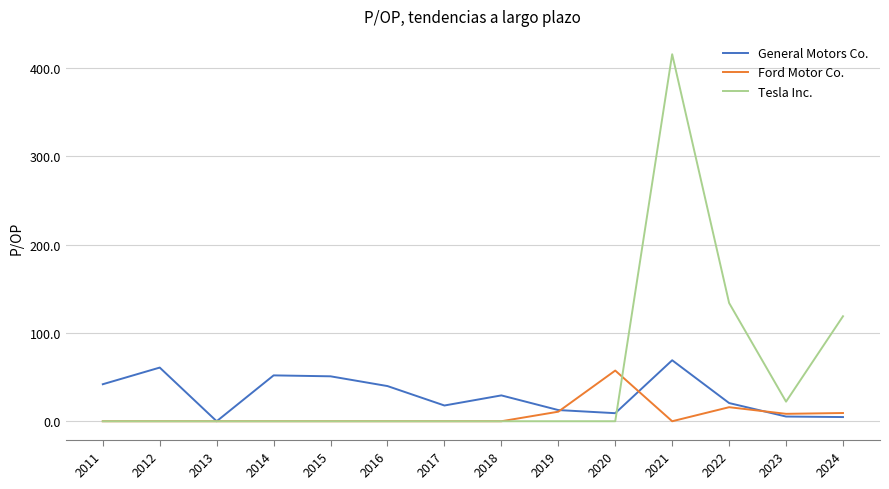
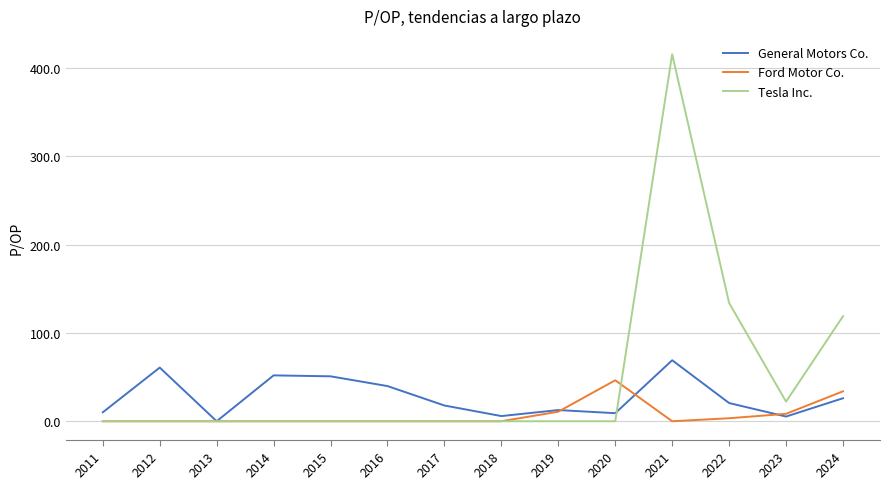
  {
    "General Motors Co.": {
-     "2011": 40,
+     "2011": 10,
      "2012": 60,
      "2014": 50,
      "2015": 50,
      "2016": 40,
      "2017": 20,
-     "2018": 30,
+     "2018": 10,
      "2020": 10,
      "2021": 70,
      "2022": 20,
      "2023": 10,
-     "2024": 0
+     "2024": 30
    },
    "Ford Motor Co.": {
-     "2020": 60,
+     "2020": 50,
      "2021": 0,
-     "2022": 20,
+     "2022": 0,
      "2023": 10,
-     "2024": 10
+     "2024": 30
    },
    "Tesla Inc.": {
      "2019": 0,
      "2020": 0,
      "2021": 420,
      "2022": 130,
      "2023": 20,
      "2024": 120
    }
  }
